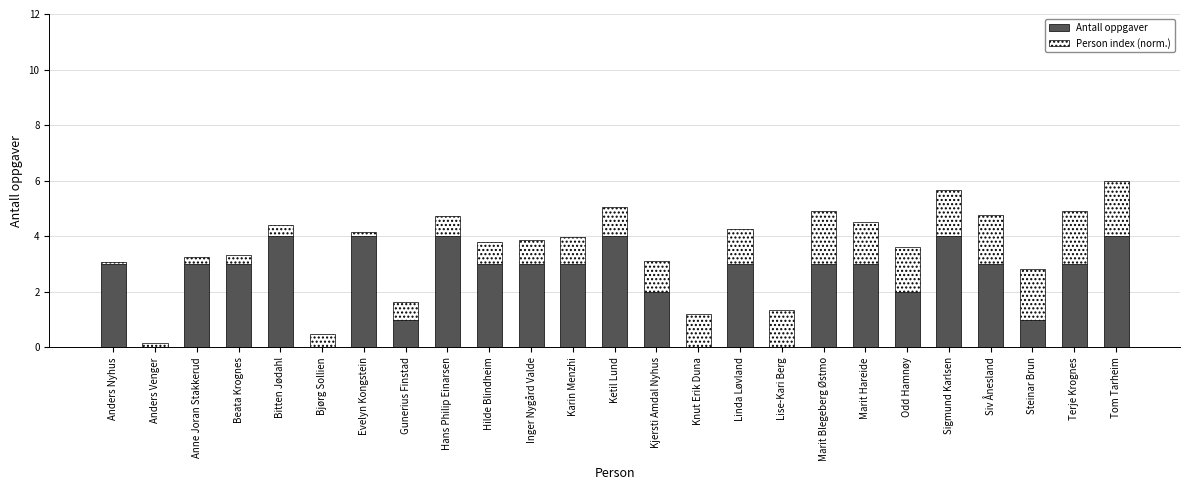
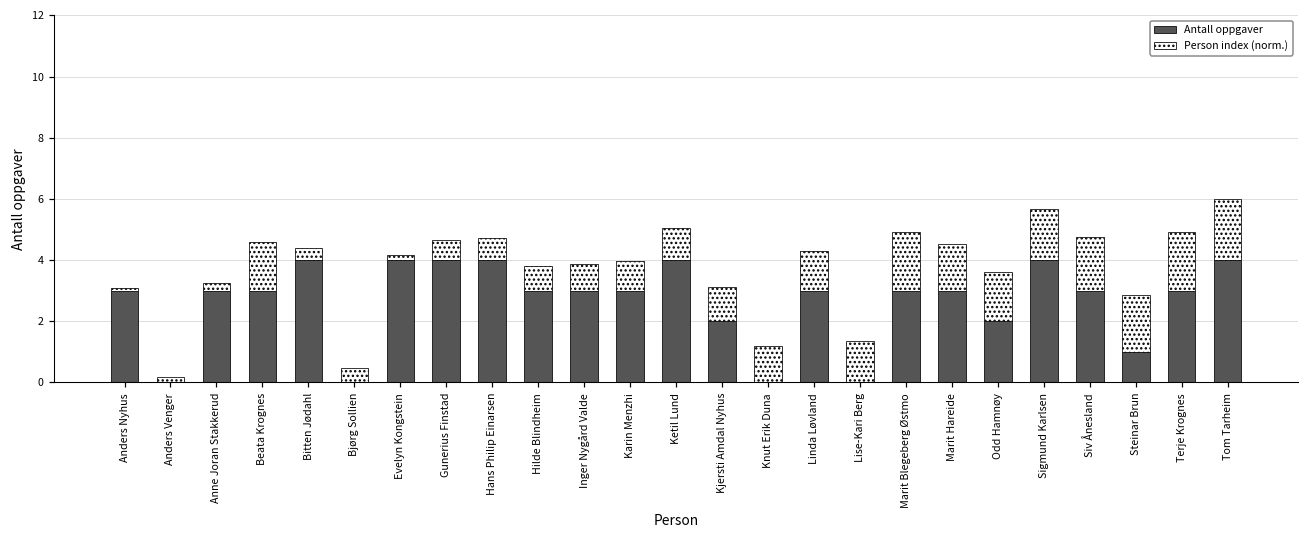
  {
    "Antall oppgaver": {
      "Anders Nyhus": 3,
      "Anders Venger": 0,
      "Anne Joran Stakkerud": 3,
      "Beata Krognes": 3,
      "Bitten Jødahl": 4,
      "Bjørg Sollien": 0,
      "Evelyn Kongstein": 4,
-     "Gunerius Finstad": 1,
+     "Gunerius Finstad": 4,
      "Hans Philip Einarsen": 4,
      "Hilde Blindheim": 3,
      "Inger Nygård Valde": 3,
      "Karin Menzhi": 3,
      "Ketil Lund": 4,
      "Kjersti Amdal Nyhus": 2,
      "Knut Erik Duna": 0,
      "Linda Løvland": 3,
      "Lise-Kari Berg": 0,
      "Marit Blegeberg Østmo": 3,
      "Marit Hareide": 3,
      "Odd Hamnøy": 2,
      "Sigmund Karlsen": 4,
      "Siv Ånesland": 3,
      "Steinar Brun": 1,
      "Terje Krognes": 3,
      "Tom Tarheim": 4
    },
    "Person index (norm.)": {
      "Anders Venger": 0.2,
      "Anne Joran Stakkerud": 0.2,
-     "Beata Krognes": 0.3,
+     "Beata Krognes": 1.6,
      "Bitten Jødahl": 0.4,
      "Bjørg Sollien": 0.5,
      "Evelyn Kongstein": 0.2,
      "Gunerius Finstad": 0.6,
      "Hans Philip Einarsen": 0.7,
      "Hilde Blindheim": 0.8,
      "Inger Nygård Valde": 0.9,
      "Karin Menzhi": 1.0,
      "Ketil Lund": 1.0,
      "Kjersti Amdal Nyhus": 1.1,
      "Knut Erik Duna": 1.2,
      "Linda Løvland": 1.3,
      "Lise-Kari Berg": 1.4,
      "Marit Blegeberg Østmo": 1.9,
      "Marit Hareide": 1.5,
      "Odd Hamnøy": 1.6,
      "Sigmund Karlsen": 1.7,
      "Siv Ånesland": 1.8,
      "Steinar Brun": 1.8,
      "Terje Krognes": 1.9,
      "Tom Tarheim": 2.0
    }
  }
